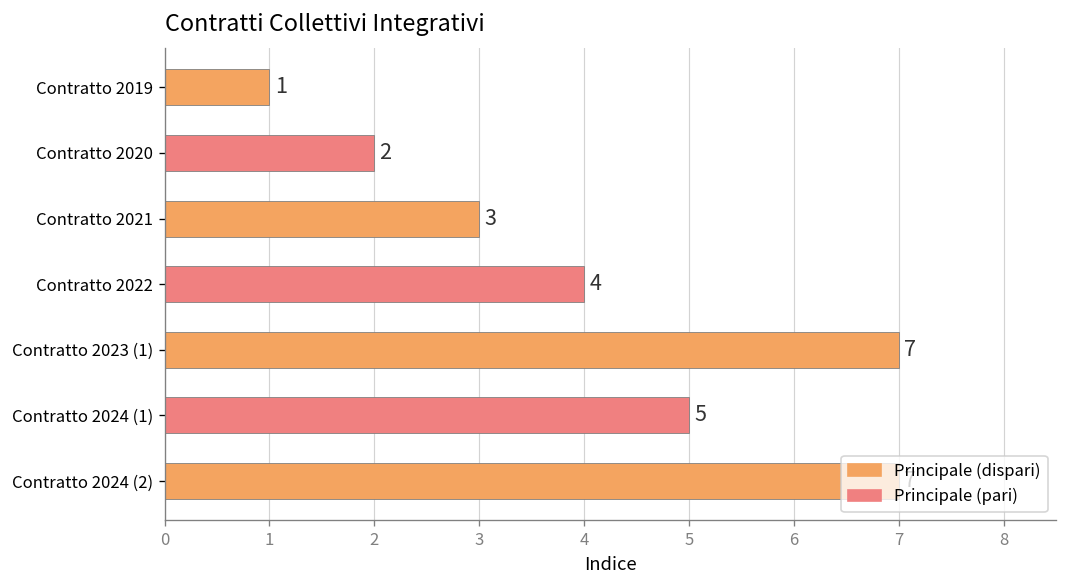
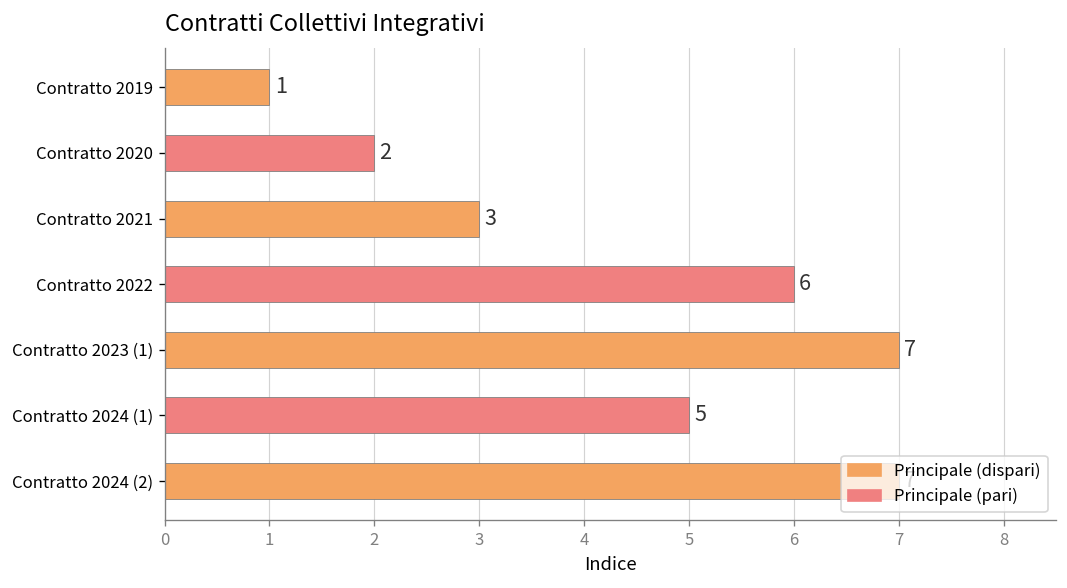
  {
    "Contratto 2019": 1,
    "Contratto 2020": 2,
    "Contratto 2021": 3,
-   "Contratto 2022": 4,
+   "Contratto 2022": 6,
    "Contratto 2023 (1)": 7,
    "Contratto 2024 (1)": 5
  }
